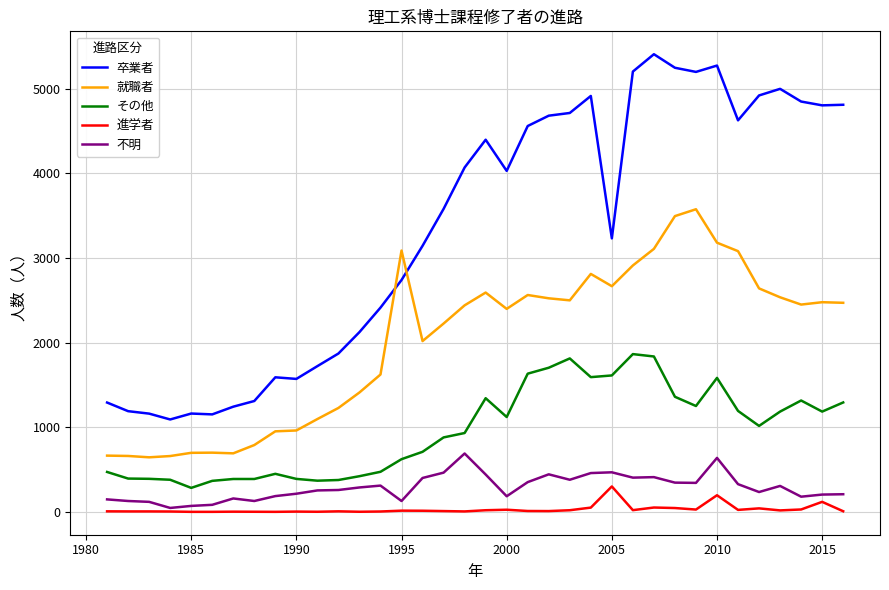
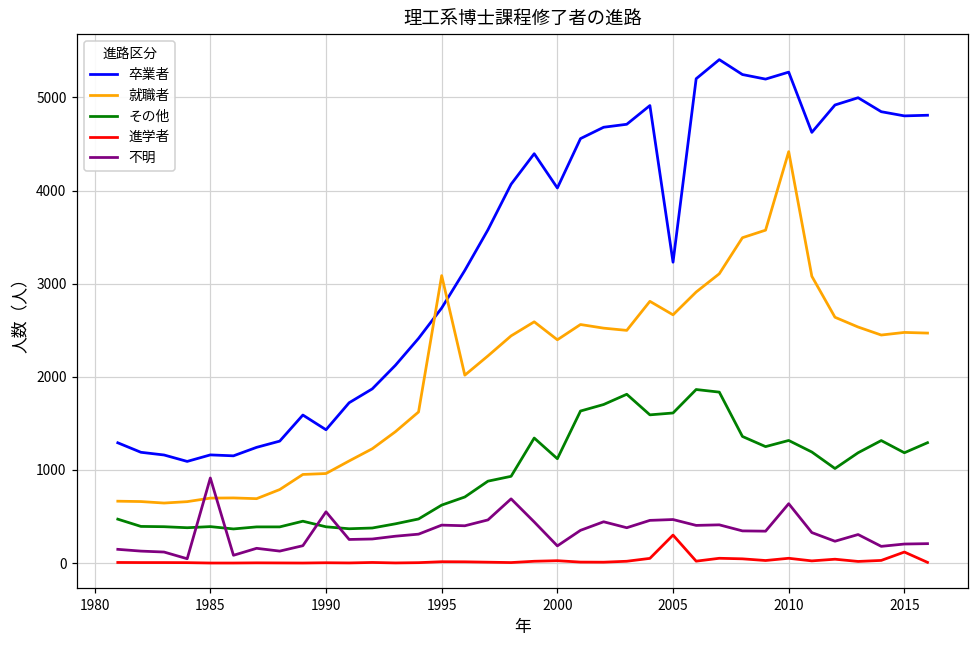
  {
    "卒業者": {
      "1985": 1200,
-     "1990": 1600,
+     "1990": 1400,
      "1995": 2700,
      "2000": 4000,
      "2005": 3200,
      "2010": 5300,
      "2015": 4800
    },
    "就職者": {
      "1985": 700,
      "1990": 1000,
      "1995": 3100,
      "2000": 2400,
      "2005": 2700,
-     "2010": 3200,
+     "2010": 4400,
      "2015": 2500
    },
    "その他": {
-     "1985": 300,
+     "1985": 400,
      "1990": 400,
      "1995": 600,
      "2000": 1100,
      "2005": 1600,
-     "2010": 1600,
+     "2010": 1300,
      "2015": 1200
    },
    "進学者": {
      "1985": 0,
      "1990": 0,
      "1995": 0,
      "2000": 0,
      "2005": 300,
-     "2010": 200,
+     "2010": 100,
      "2015": 100
    },
    "不明": {
-     "1985": 100,
-     "1990": 200,
-     "1995": 100,
+     "1985": 900,
+     "1990": 600,
+     "1995": 400,
      "2000": 200,
      "2005": 500,
      "2010": 600,
      "2015": 200
    }
  }
